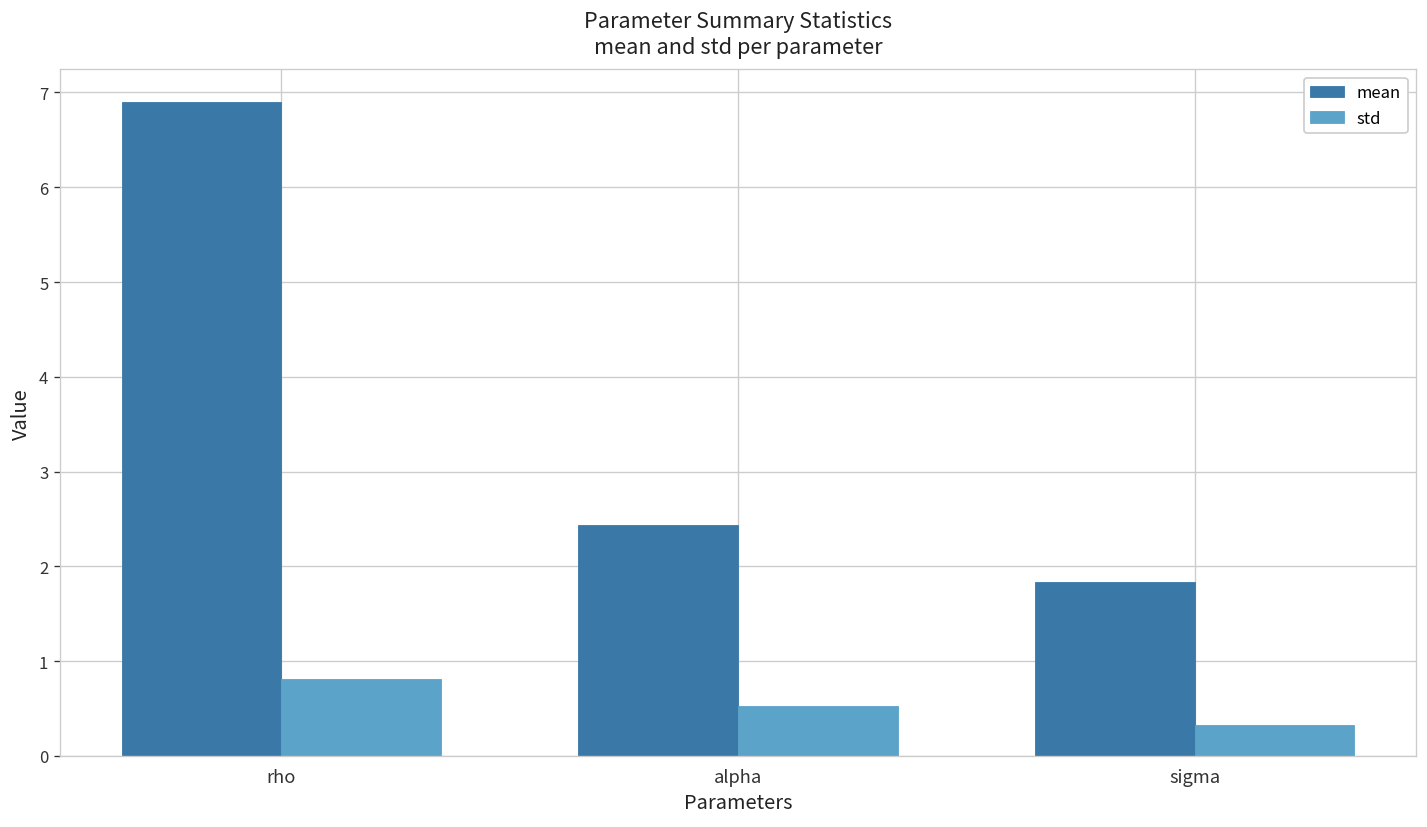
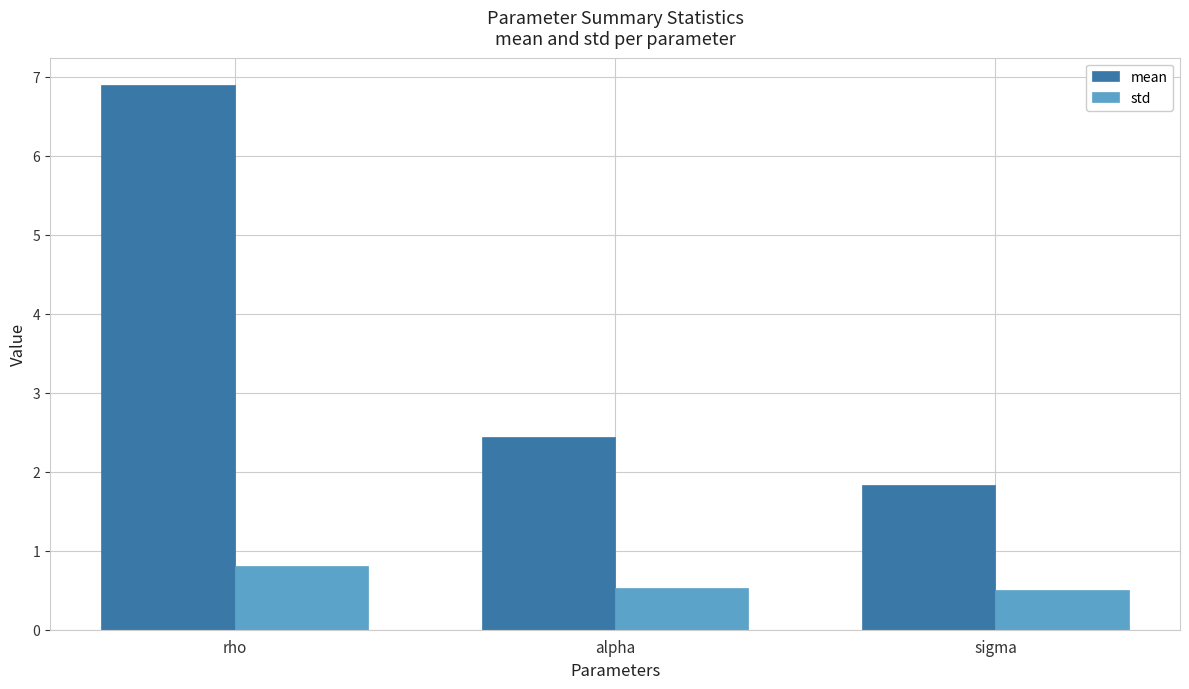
  {
    "mean": {
      "rho": 6.9,
      "alpha": 2.4,
      "sigma": 1.8
    },
    "std": {
      "rho": 0.8,
      "alpha": 0.5,
-     "sigma": 0.3
+     "sigma": 0.5
    }
  }
